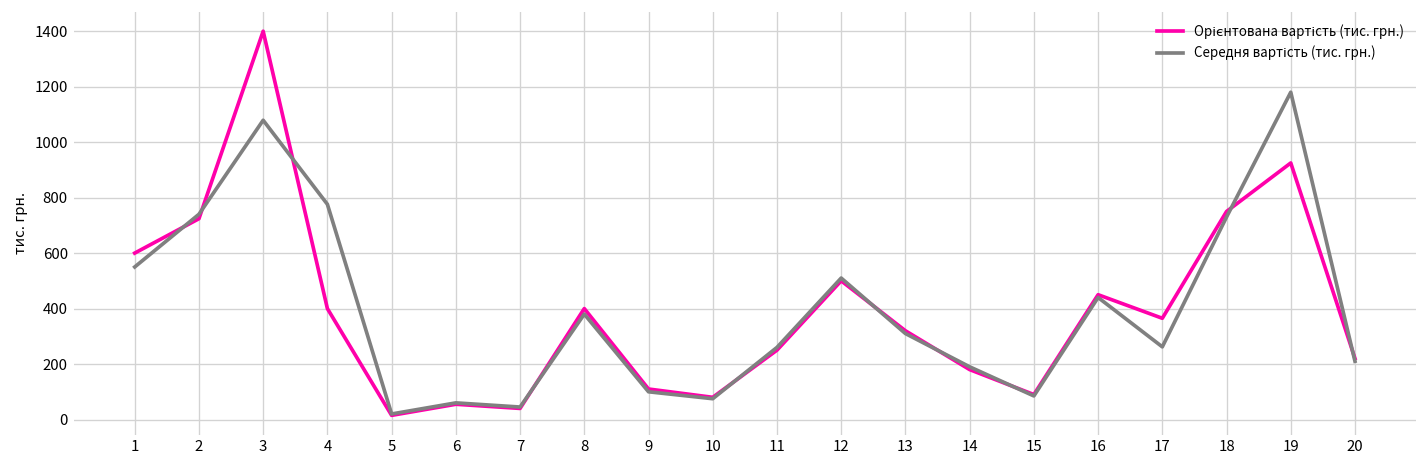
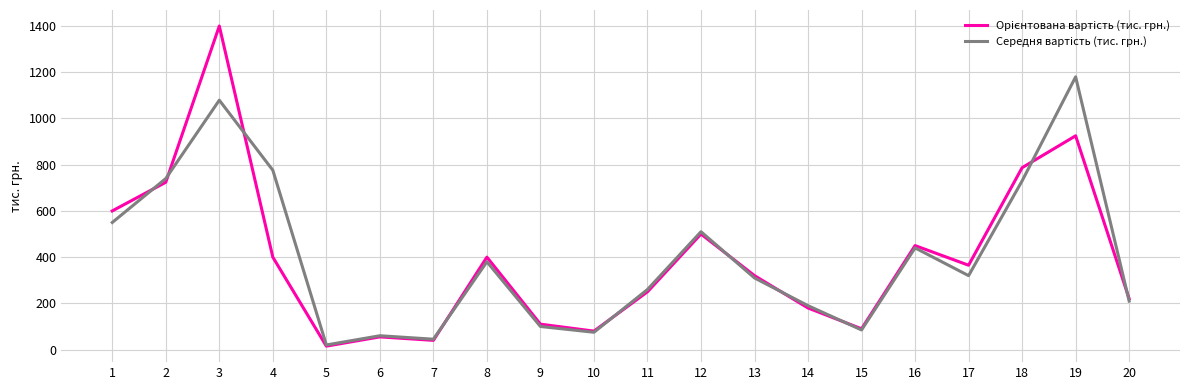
  {
    "Орієнтована вартість (тис. грн.)": {
      "1": 600,
      "2": 720,
      "3": 1400,
      "4": 400,
      "8": 400,
      "17": 370,
-     "18": 750,
+     "18": 790,
      "19": 930
    },
    "Середня вартість (тис. грн.)": {
      "1": 550,
      "2": 740,
      "3": 1080,
      "4": 780,
      "8": 380,
-     "17": 260,
+     "17": 320,
      "18": 730,
      "19": 1180
    }
  }
